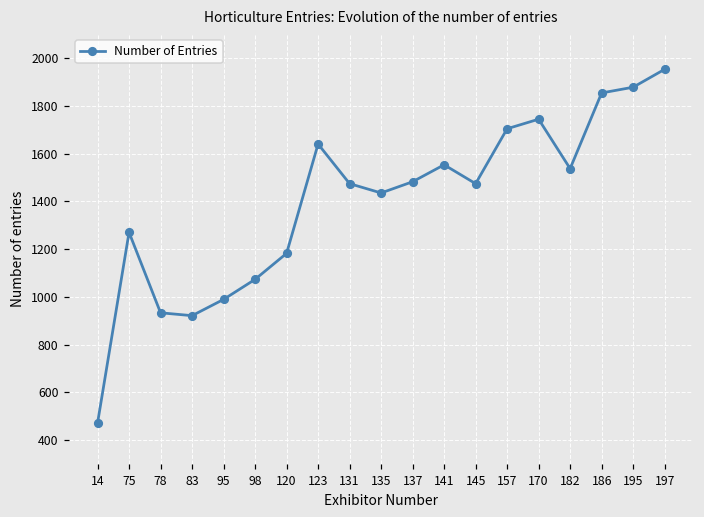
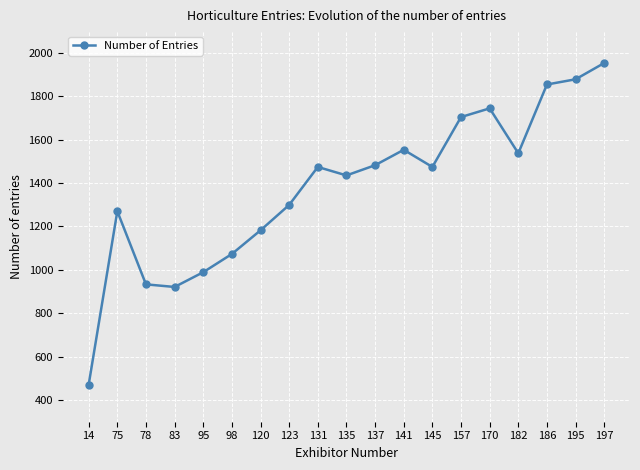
  {
    "14": 470,
    "75": 1270,
    "78": 930,
    "83": 920,
    "95": 990,
    "98": 1070,
    "120": 1180,
-   "123": 1640,
+   "123": 1300,
    "131": 1470,
    "135": 1440,
    "137": 1480,
    "141": 1550,
    "145": 1470,
    "157": 1700,
    "170": 1740,
    "182": 1540,
    "186": 1850,
    "195": 1880,
    "197": 1950
  }
